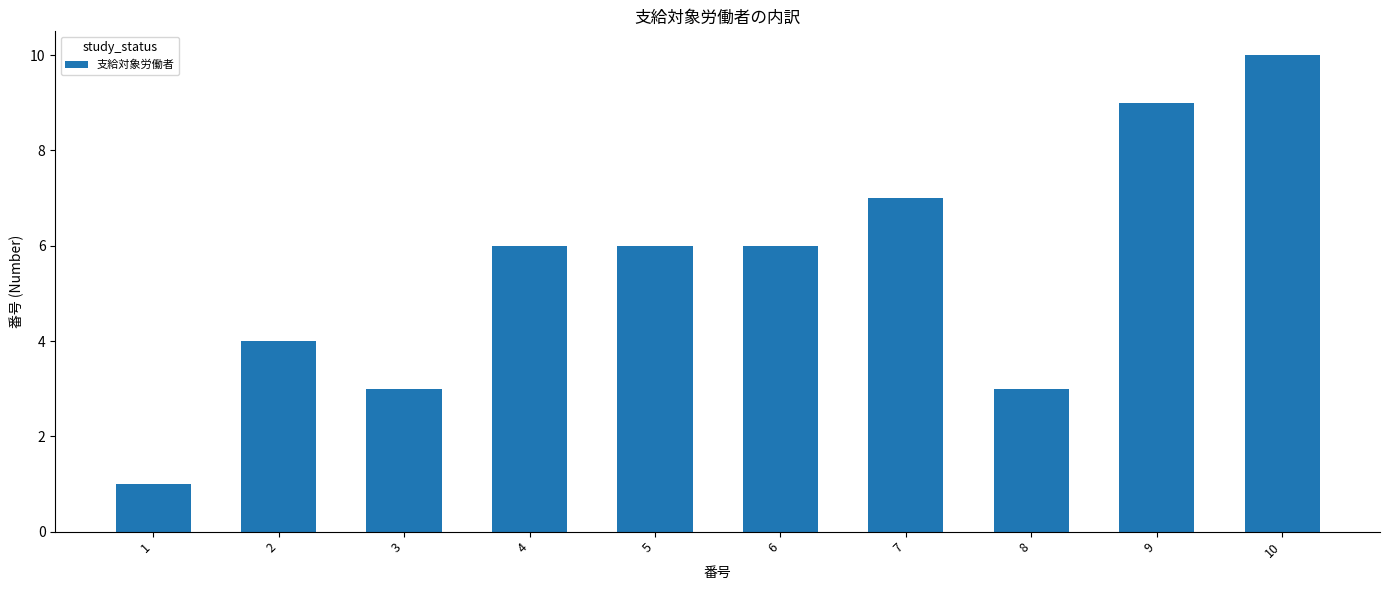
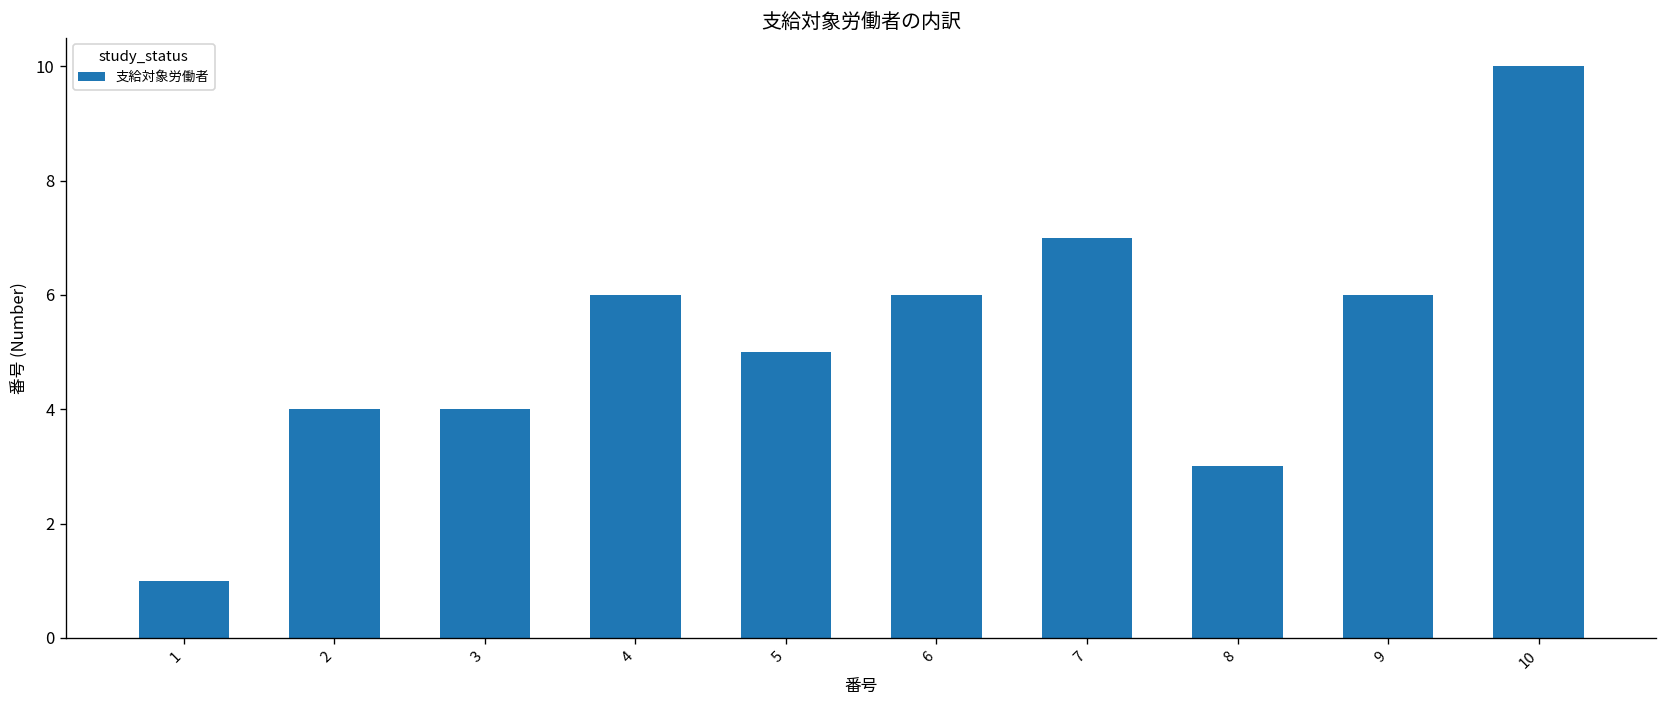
  {
    "1": 1,
    "2": 4,
-   "3": 3,
+   "3": 4,
    "4": 6,
-   "5": 6,
+   "5": 5,
    "6": 6,
    "7": 7,
    "8": 3,
-   "9": 9,
+   "9": 6,
    "10": 10
  }
